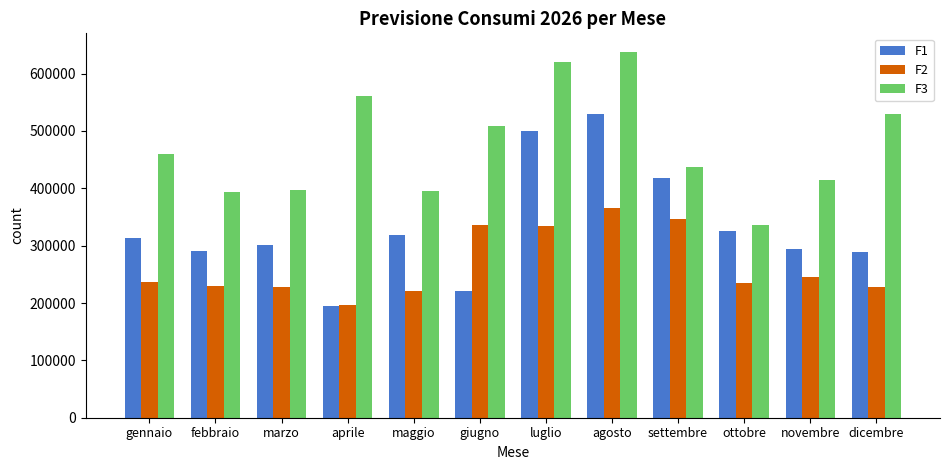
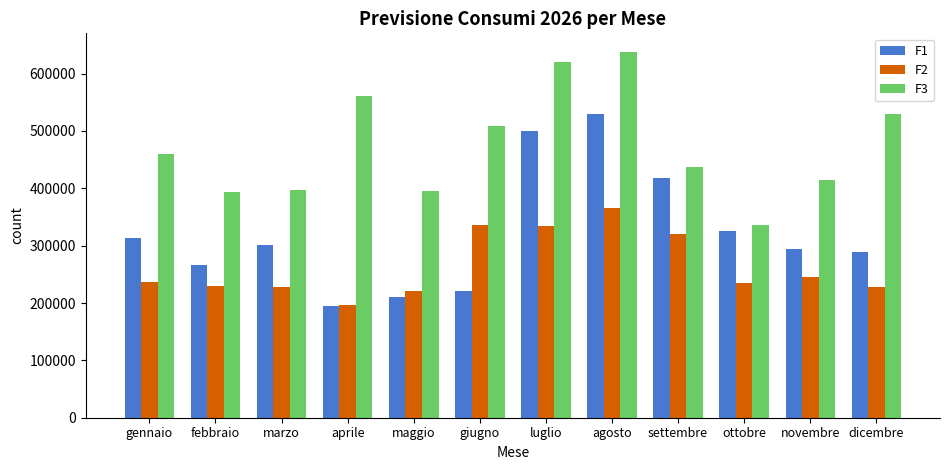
  {
    "F1": {
      "gennaio": 310000,
-     "febbraio": 290000,
+     "febbraio": 270000,
      "marzo": 300000,
      "aprile": 190000,
-     "maggio": 320000,
+     "maggio": 210000,
      "giugno": 220000,
      "luglio": 500000,
      "agosto": 530000,
      "settembre": 420000,
      "ottobre": 330000,
      "novembre": 290000,
      "dicembre": 290000
    },
    "F2": {
      "gennaio": 240000,
      "febbraio": 230000,
      "marzo": 230000,
      "aprile": 200000,
      "maggio": 220000,
      "giugno": 340000,
      "luglio": 330000,
      "agosto": 370000,
-     "settembre": 350000,
+     "settembre": 320000,
      "ottobre": 240000,
      "novembre": 250000,
      "dicembre": 230000
    },
    "F3": {
      "gennaio": 460000,
      "febbraio": 390000,
      "marzo": 400000,
      "aprile": 560000,
      "maggio": 390000,
      "giugno": 510000,
      "luglio": 620000,
      "agosto": 640000,
      "settembre": 440000,
      "ottobre": 340000,
      "novembre": 410000,
      "dicembre": 530000
    }
  }
